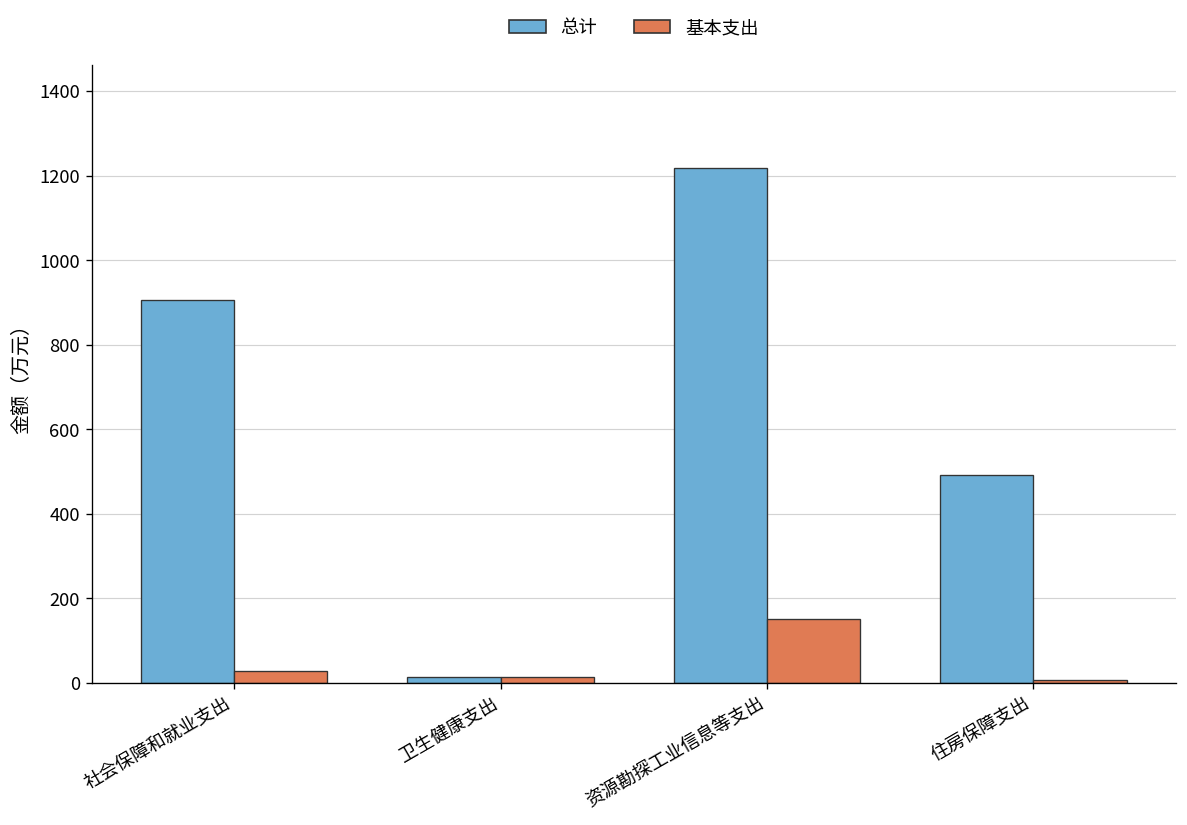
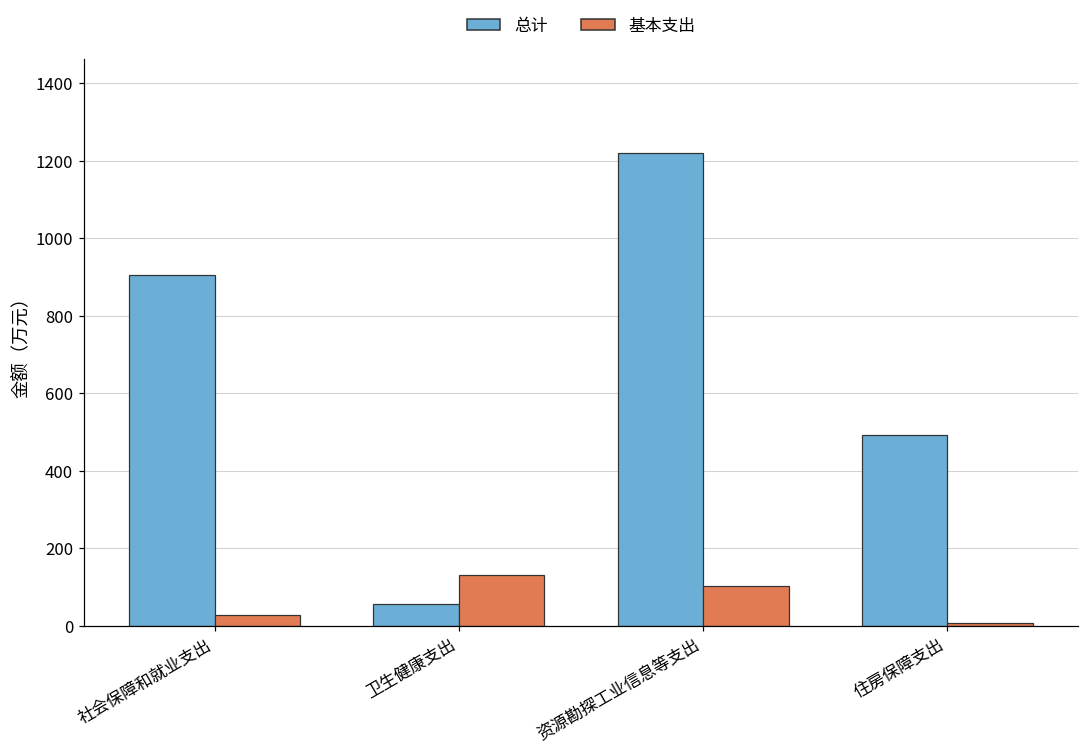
  {
    "总计": {
      "社会保障和就业支出": 910,
-     "卫生健康支出": 10,
+     "卫生健康支出": 60,
      "资源勘探工业信息等支出": 1220,
      "住房保障支出": 490
    },
    "基本支出": {
      "社会保障和就业支出": 30,
-     "卫生健康支出": 10,
-     "资源勘探工业信息等支出": 150,
+     "卫生健康支出": 130,
+     "资源勘探工业信息等支出": 100,
      "住房保障支出": 10
    }
  }
